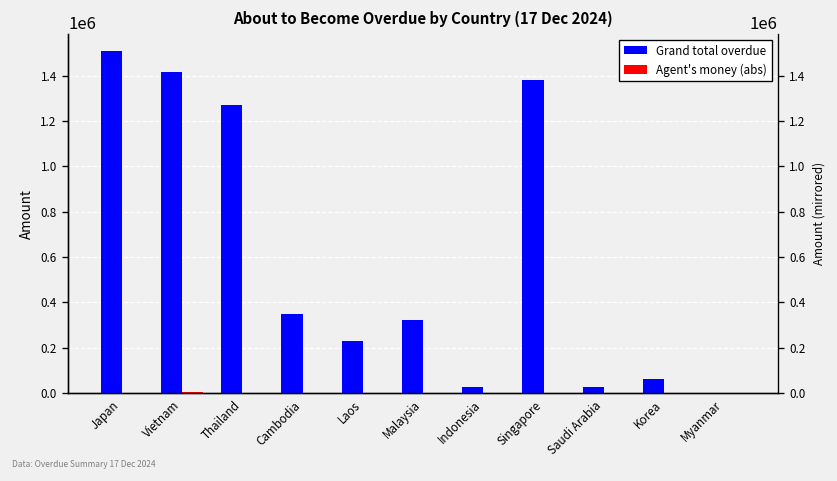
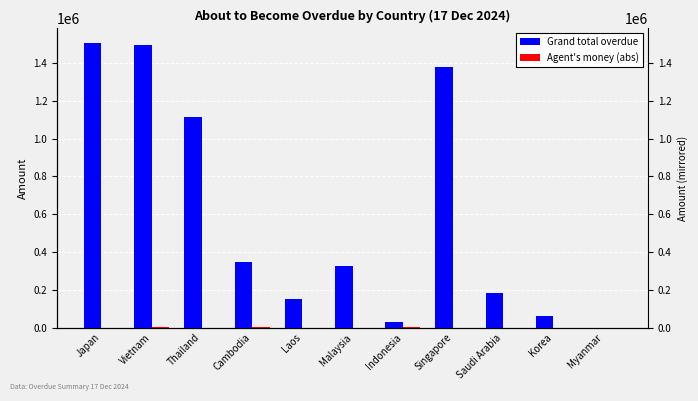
  {
    "Grand total overdue": {
      "Japan": 1510000,
-     "Vietnam": 1420000,
-     "Thailand": 1270000,
+     "Vietnam": 1490000,
+     "Thailand": 1120000,
      "Cambodia": 350000,
-     "Laos": 230000,
+     "Laos": 150000,
      "Malaysia": 320000,
      "Indonesia": 30000,
      "Singapore": 1380000,
-     "Saudi Arabia": 30000,
+     "Saudi Arabia": 180000,
      "Korea": 60000,
      "Myanmar": 0
    },
    "Agent's money (abs)": {
      "Japan": 0,
      "Laos": 0,
      "Malaysia": 0,
      "Singapore": 0,
      "Saudi Arabia": 0,
      "Myanmar": 0
    }
  }
